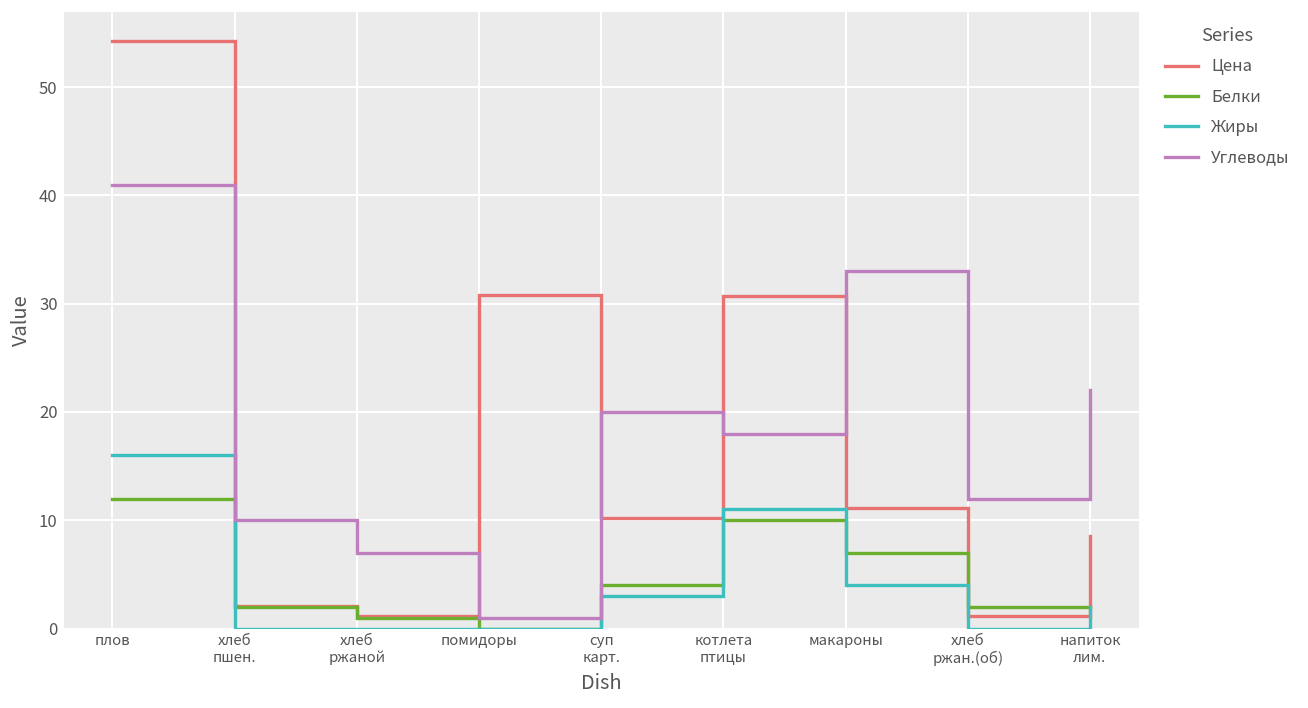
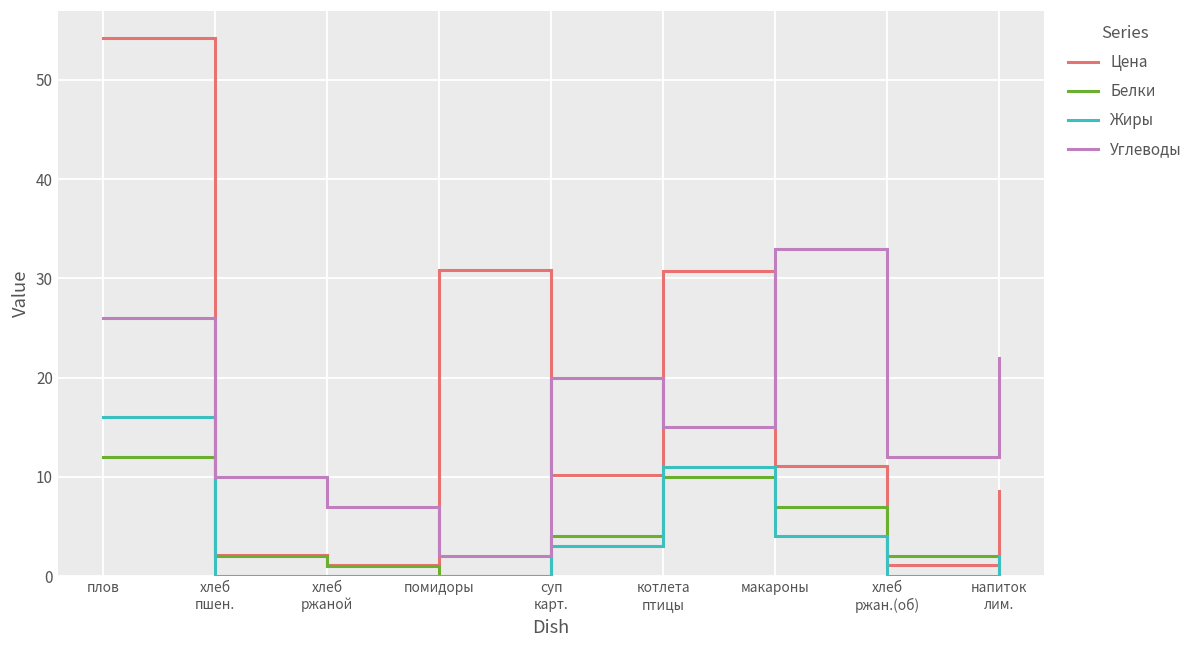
  {
    "Цена": {
      "плов": 54,
      "помидоры": 31,
      "суп карт.": 10,
      "котлета птицы": 31,
      "макароны": 11,
      "хлеб ржан.(об)": 1,
      "напиток лим.": 9
    },
    "Белки": {
      "плов": 12,
      "суп карт.": 4,
      "котлета птицы": 10,
      "макароны": 7,
      "хлеб ржан.(об)": 2
    },
    "Жиры": {
      "плов": 16,
      "хлеб пшен.": 0,
      "хлеб ржаной": 0,
      "суп карт.": 3,
      "котлета птицы": 11,
      "макароны": 4,
      "хлеб ржан.(об)": 0
    },
    "Углеводы": {
-     "плов": 41,
+     "плов": 26,
      "хлеб пшен.": 10,
      "хлеб ржаной": 7,
-     "помидоры": 1,
+     "помидоры": 2,
      "суп карт.": 20,
-     "котлета птицы": 18,
+     "котлета птицы": 15,
      "макароны": 33,
      "хлеб ржан.(об)": 12,
      "напиток лим.": 22
    }
  }
